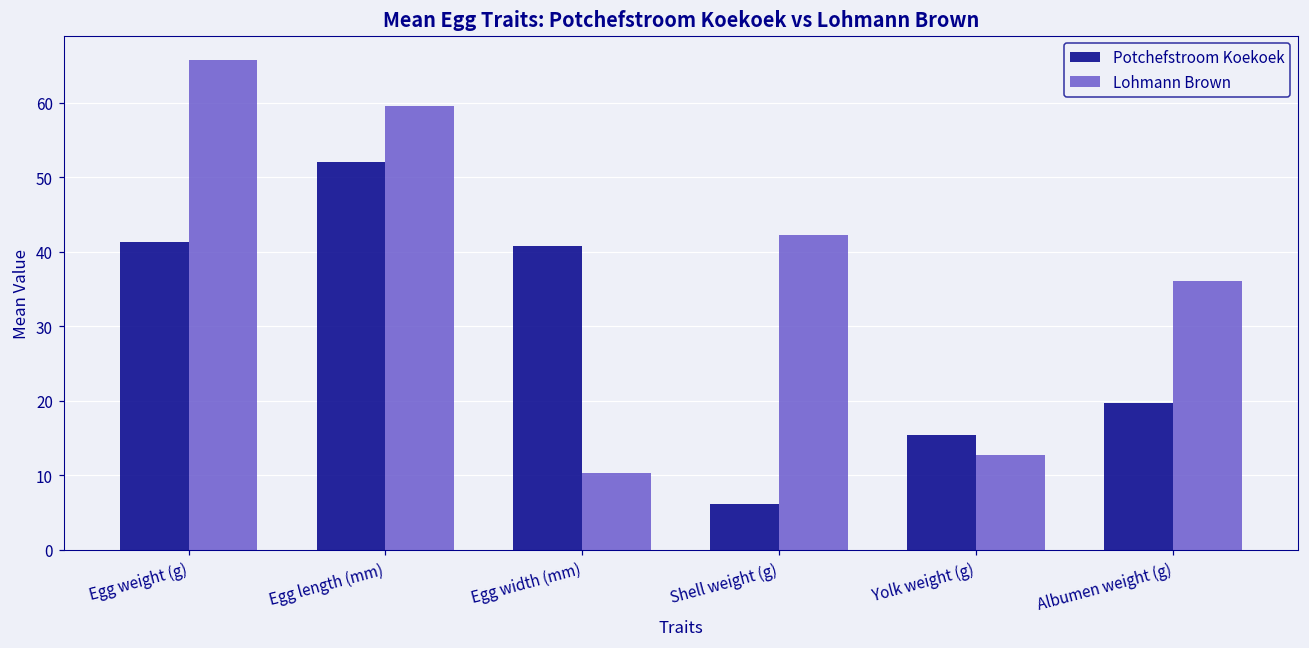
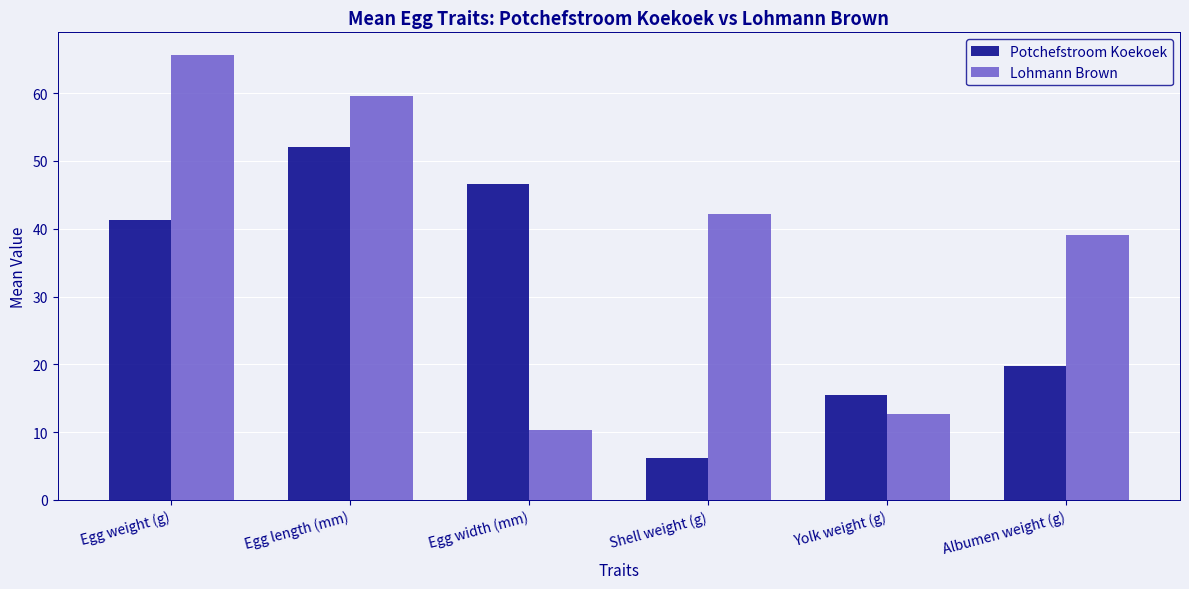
  {
    "Potchefstroom Koekoek": {
      "Egg weight (g)": 41,
      "Egg length (mm)": 52,
-     "Egg width (mm)": 41,
+     "Egg width (mm)": 47,
      "Shell weight (g)": 6,
      "Yolk weight (g)": 15,
      "Albumen weight (g)": 20
    },
    "Lohmann Brown": {
      "Egg weight (g)": 66,
      "Egg length (mm)": 60,
      "Egg width (mm)": 10,
      "Shell weight (g)": 42,
      "Yolk weight (g)": 13,
-     "Albumen weight (g)": 36
+     "Albumen weight (g)": 39
    }
  }
